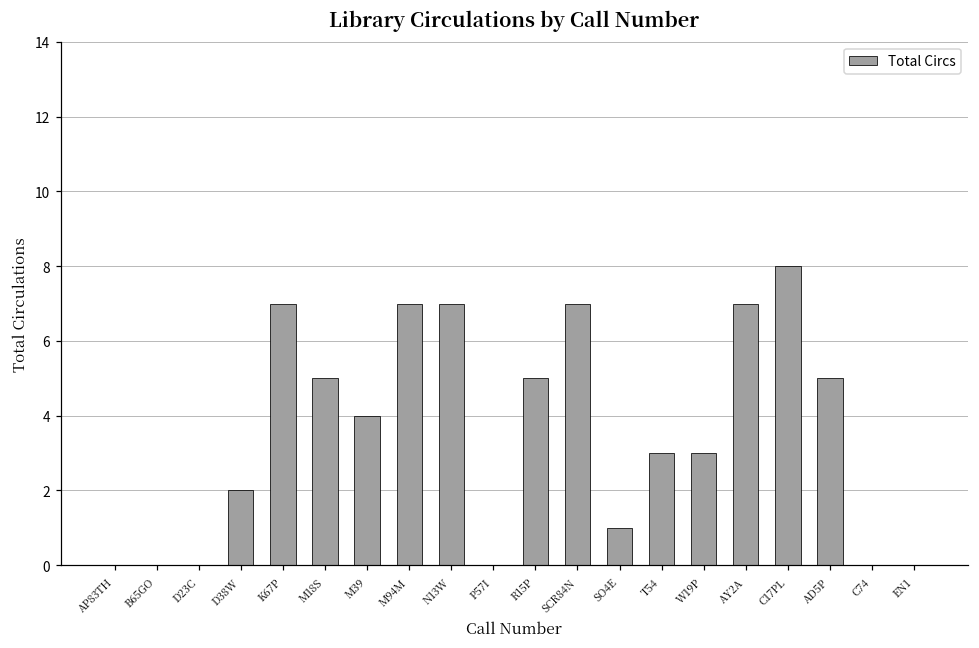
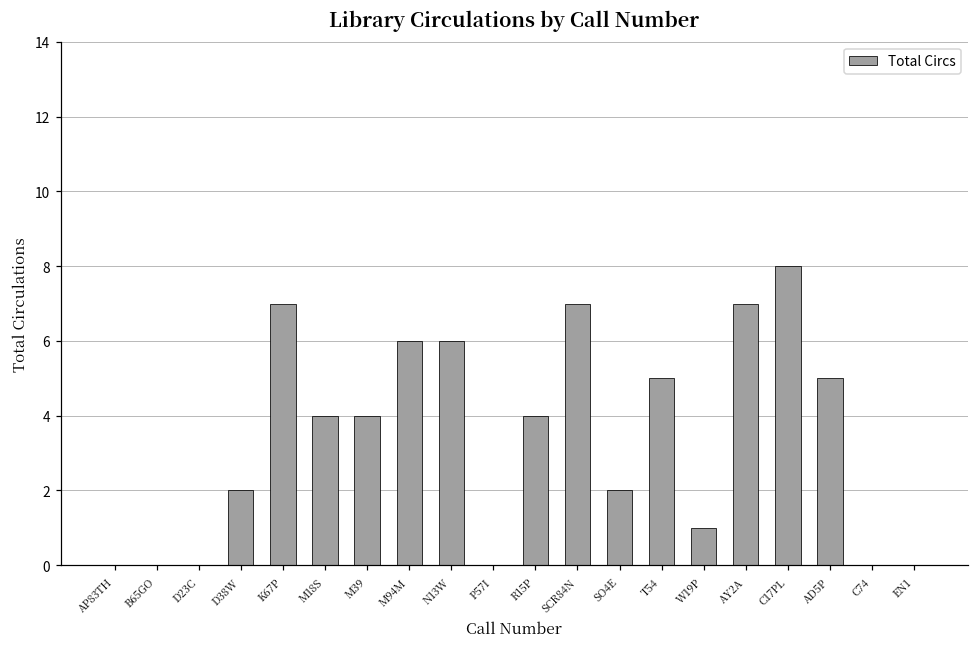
  {
    "AP83TH": 0,
    "B65GO": 0,
    "D23C": 0,
    "D38W": 2,
    "K67P": 7,
-   "M18S": 5,
+   "M18S": 4,
    "M39": 4,
-   "M94M": 7,
-   "N13W": 7,
+   "M94M": 6,
+   "N13W": 6,
    "P57I": 0,
-   "R15P": 5,
+   "R15P": 4,
    "SCR84N": 7,
-   "SO4E": 1,
-   "T54": 3,
-   "W19P": 3,
+   "SO4E": 2,
+   "T54": 5,
+   "W19P": 1,
    "AY2A": 7,
    "C17PL": 8,
    "AD5P": 5,
    "C74": 0,
    "EN1": 0
  }
